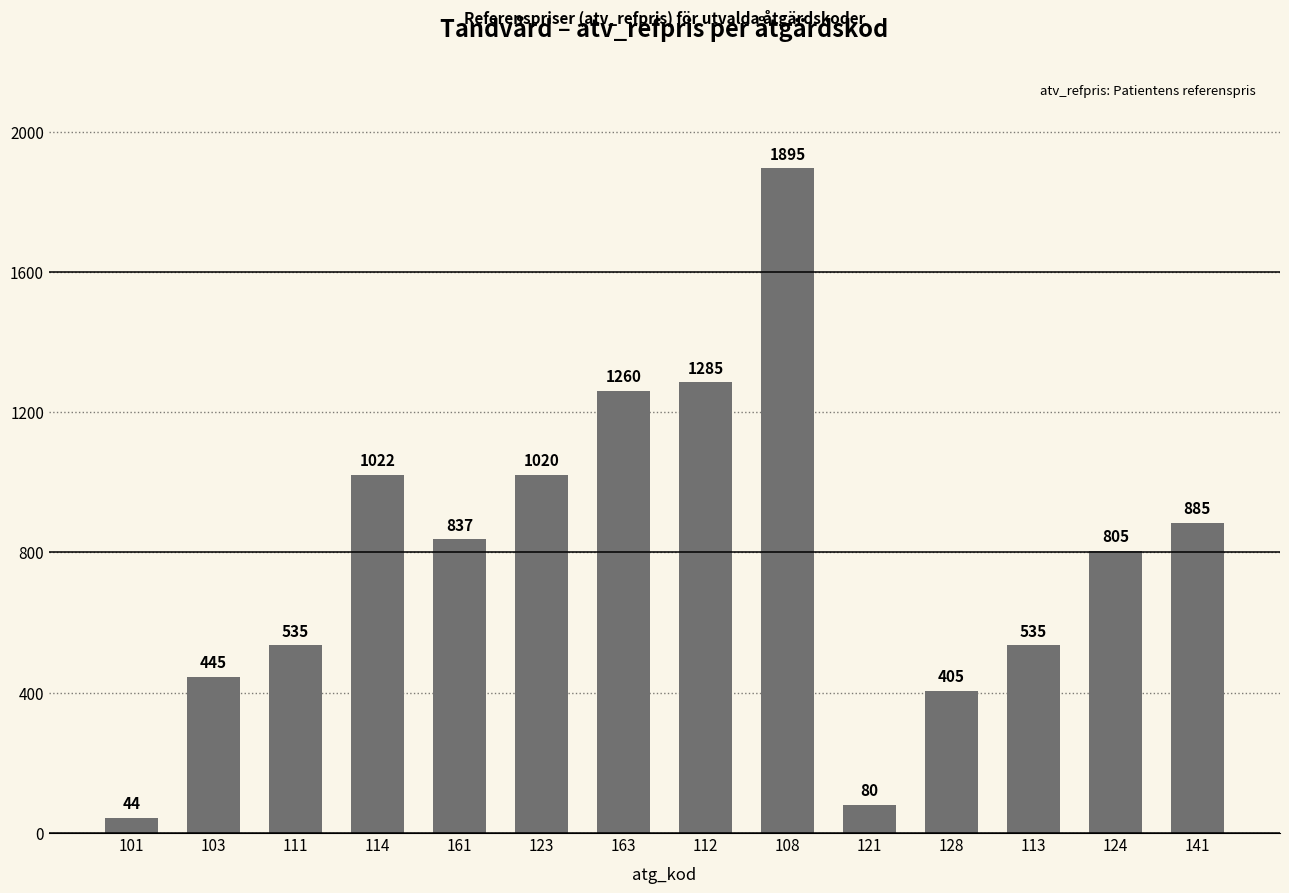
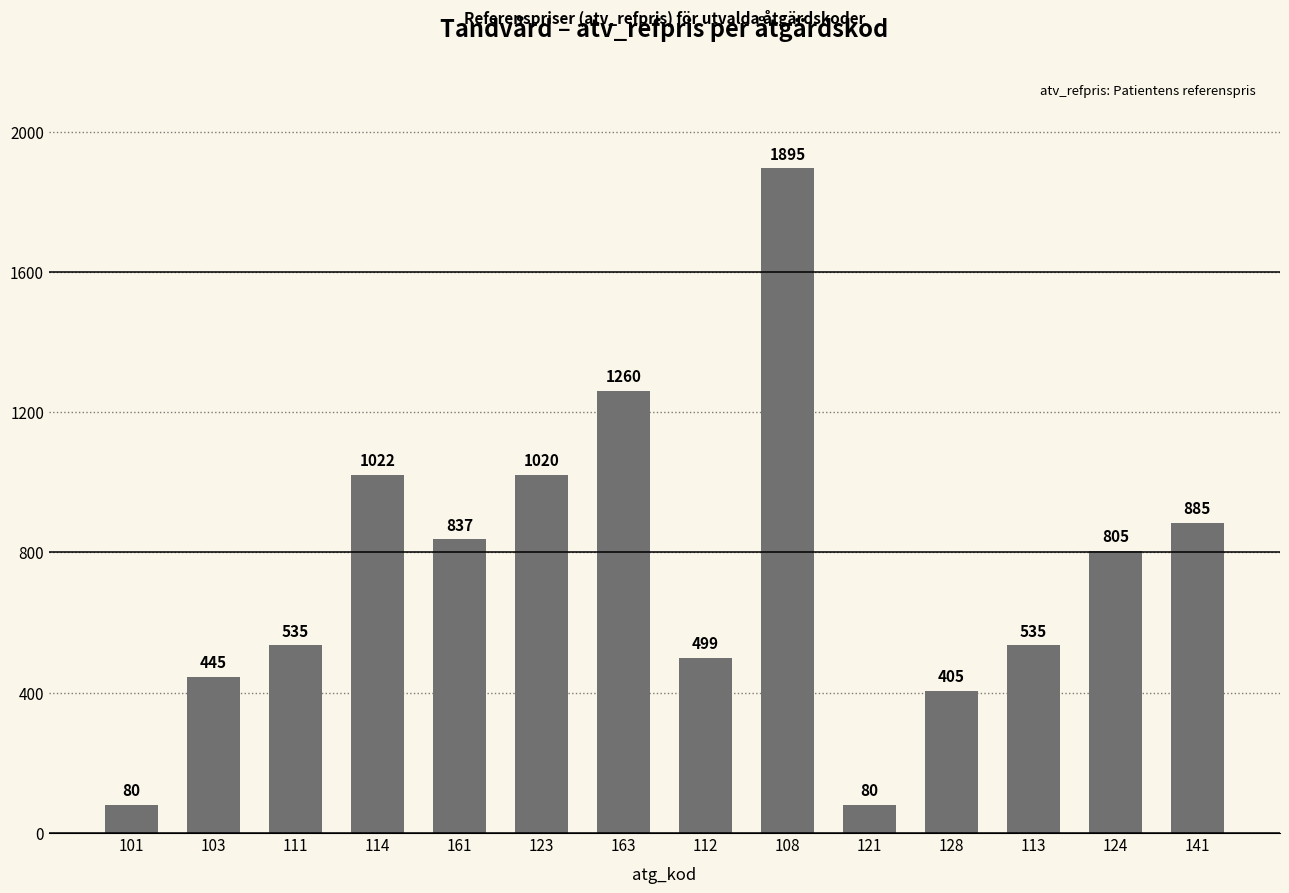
  {
-   "101": 44,
+   "101": 80,
    "103": 445,
    "111": 535,
    "114": 1022,
    "161": 837,
    "123": 1020,
    "163": 1260,
-   "112": 1285,
+   "112": 499,
    "108": 1895,
    "121": 80,
    "128": 405,
    "113": 535,
    "124": 805,
    "141": 885
  }
